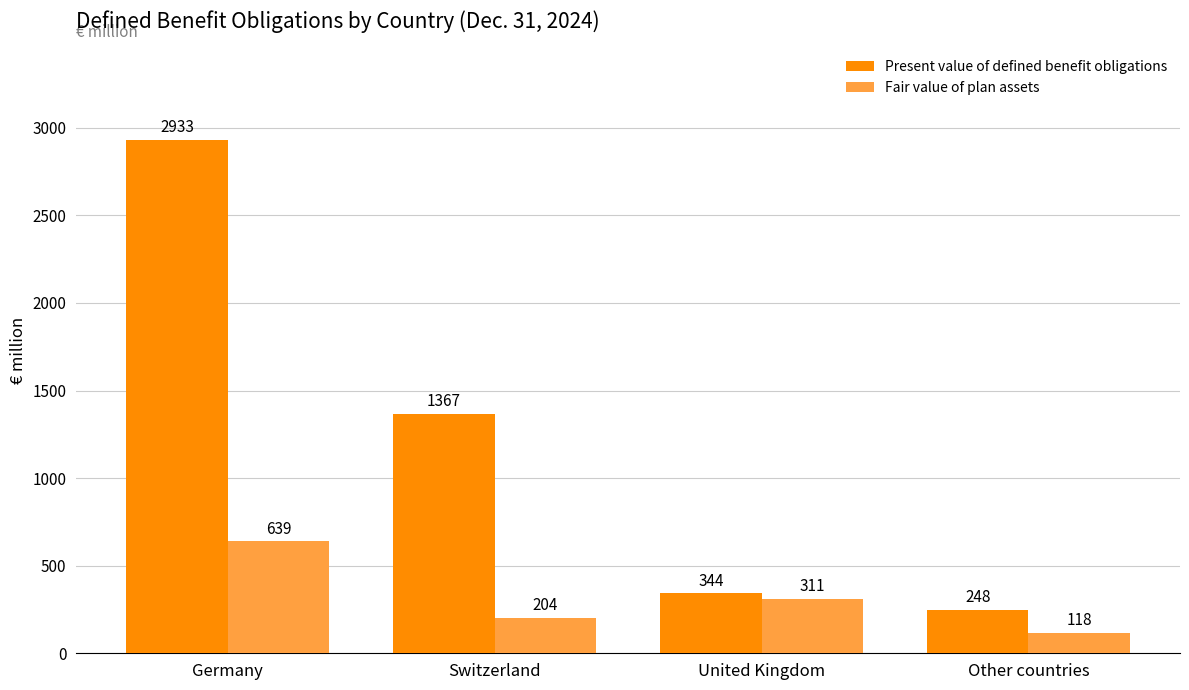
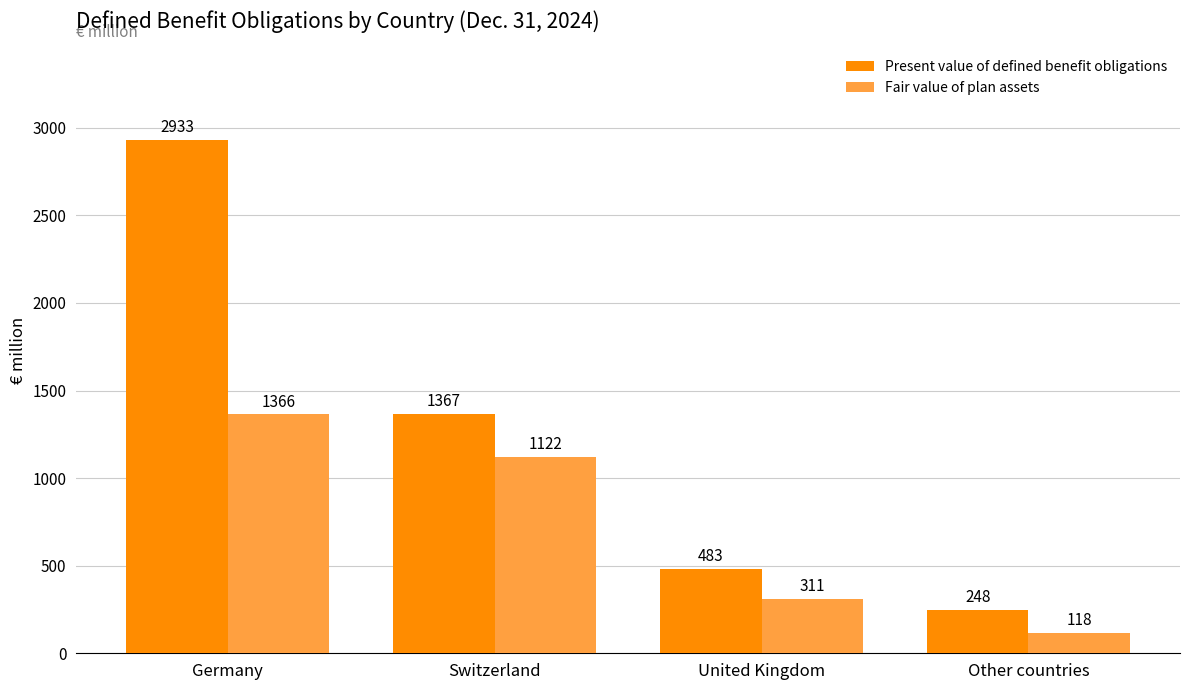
  {
    "Present value of defined benefit obligations": {
      "Germany": 2933,
      "Switzerland": 1367,
-     "United Kingdom": 344,
+     "United Kingdom": 483,
      "Other countries": 248
    },
    "Fair value of plan assets": {
-     "Germany": 639,
-     "Switzerland": 204,
+     "Germany": 1366,
+     "Switzerland": 1122,
      "United Kingdom": 311,
      "Other countries": 118
    }
  }
